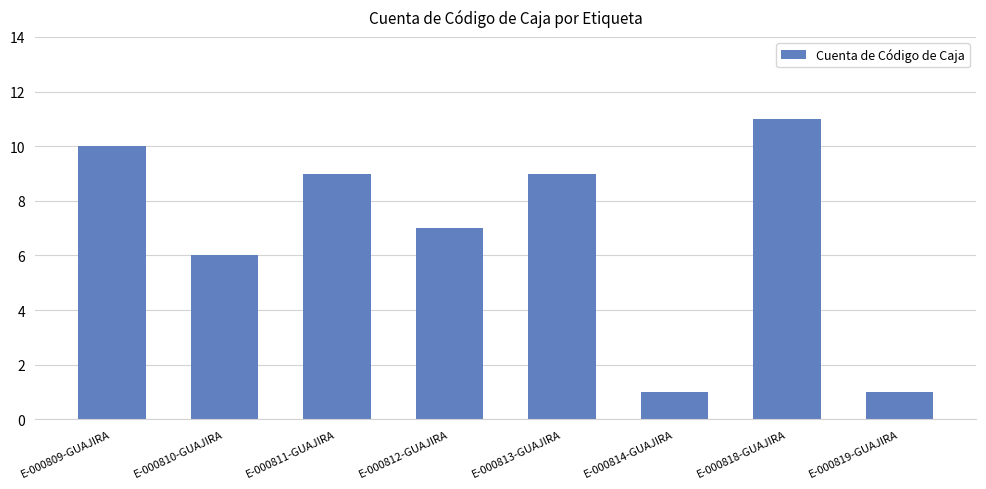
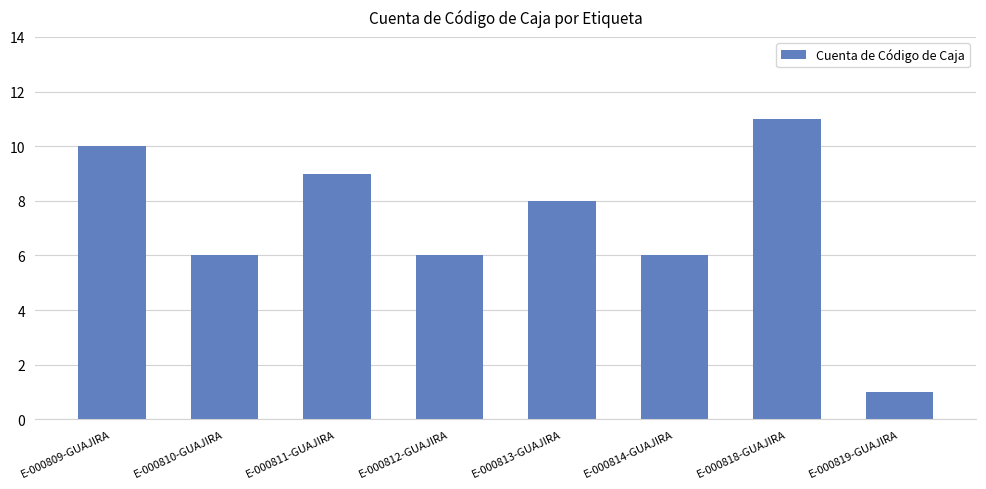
  {
    "E-000809-GUAJIRA": 10,
    "E-000810-GUAJIRA": 6,
    "E-000811-GUAJIRA": 9,
-   "E-000812-GUAJIRA": 7,
-   "E-000813-GUAJIRA": 9,
-   "E-000814-GUAJIRA": 1,
+   "E-000812-GUAJIRA": 6,
+   "E-000813-GUAJIRA": 8,
+   "E-000814-GUAJIRA": 6,
    "E-000818-GUAJIRA": 11,
    "E-000819-GUAJIRA": 1
  }
